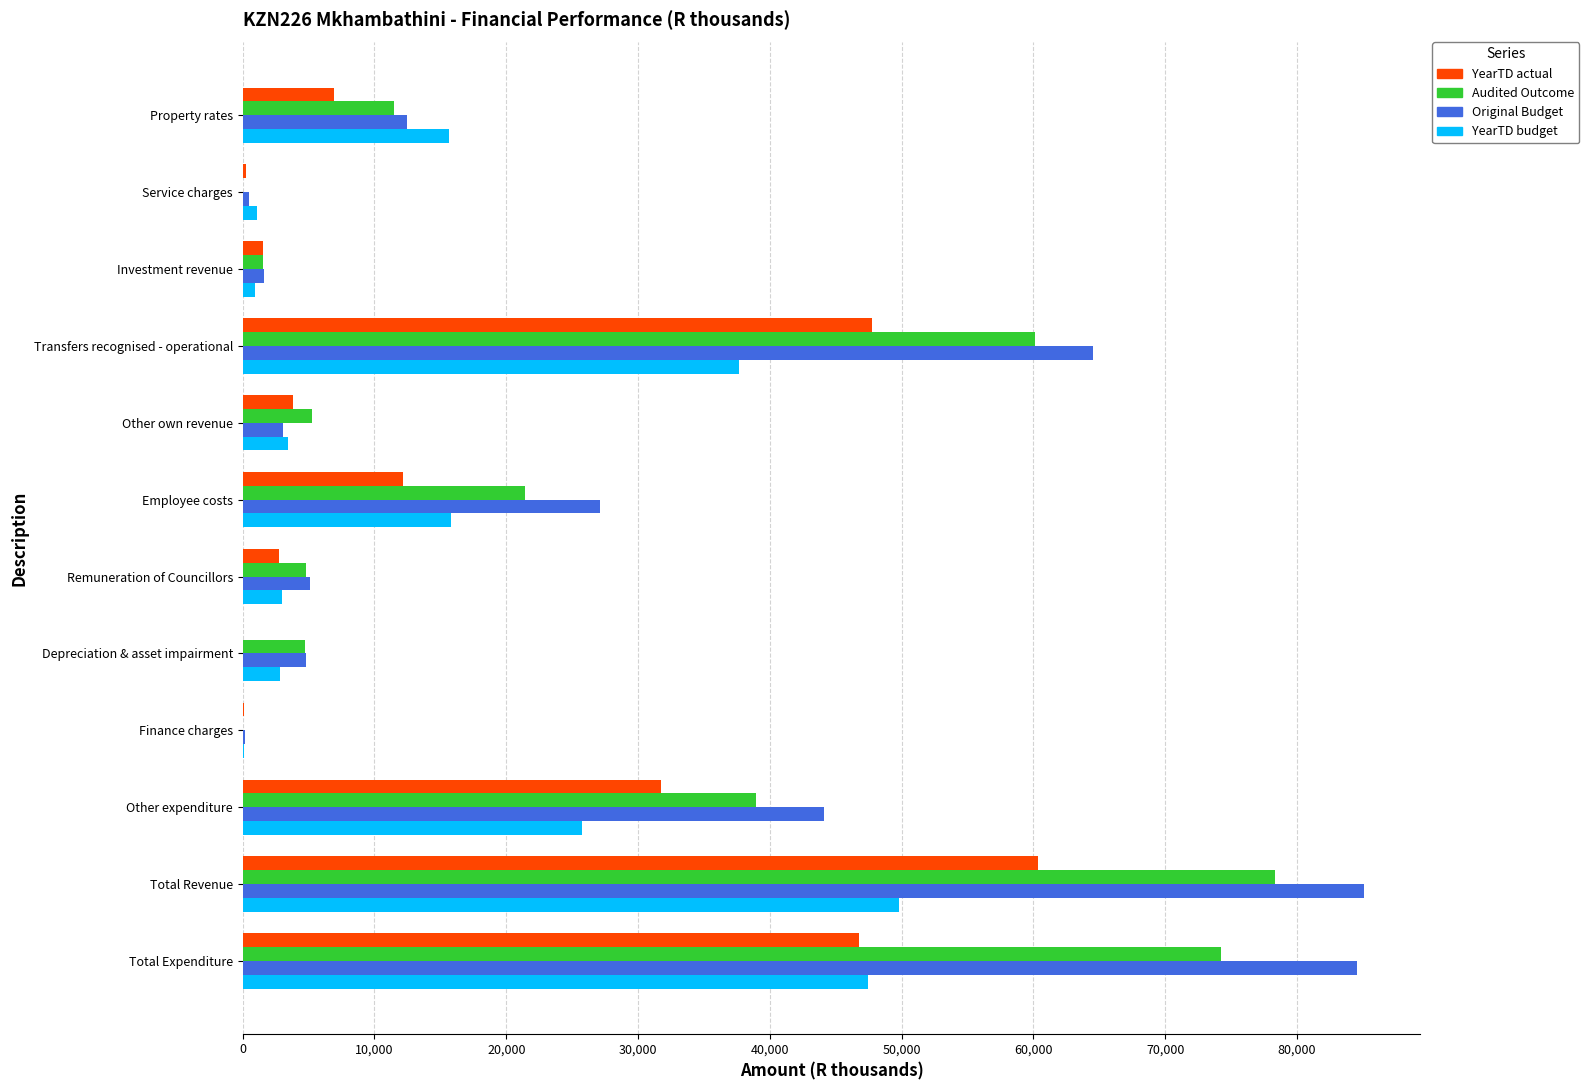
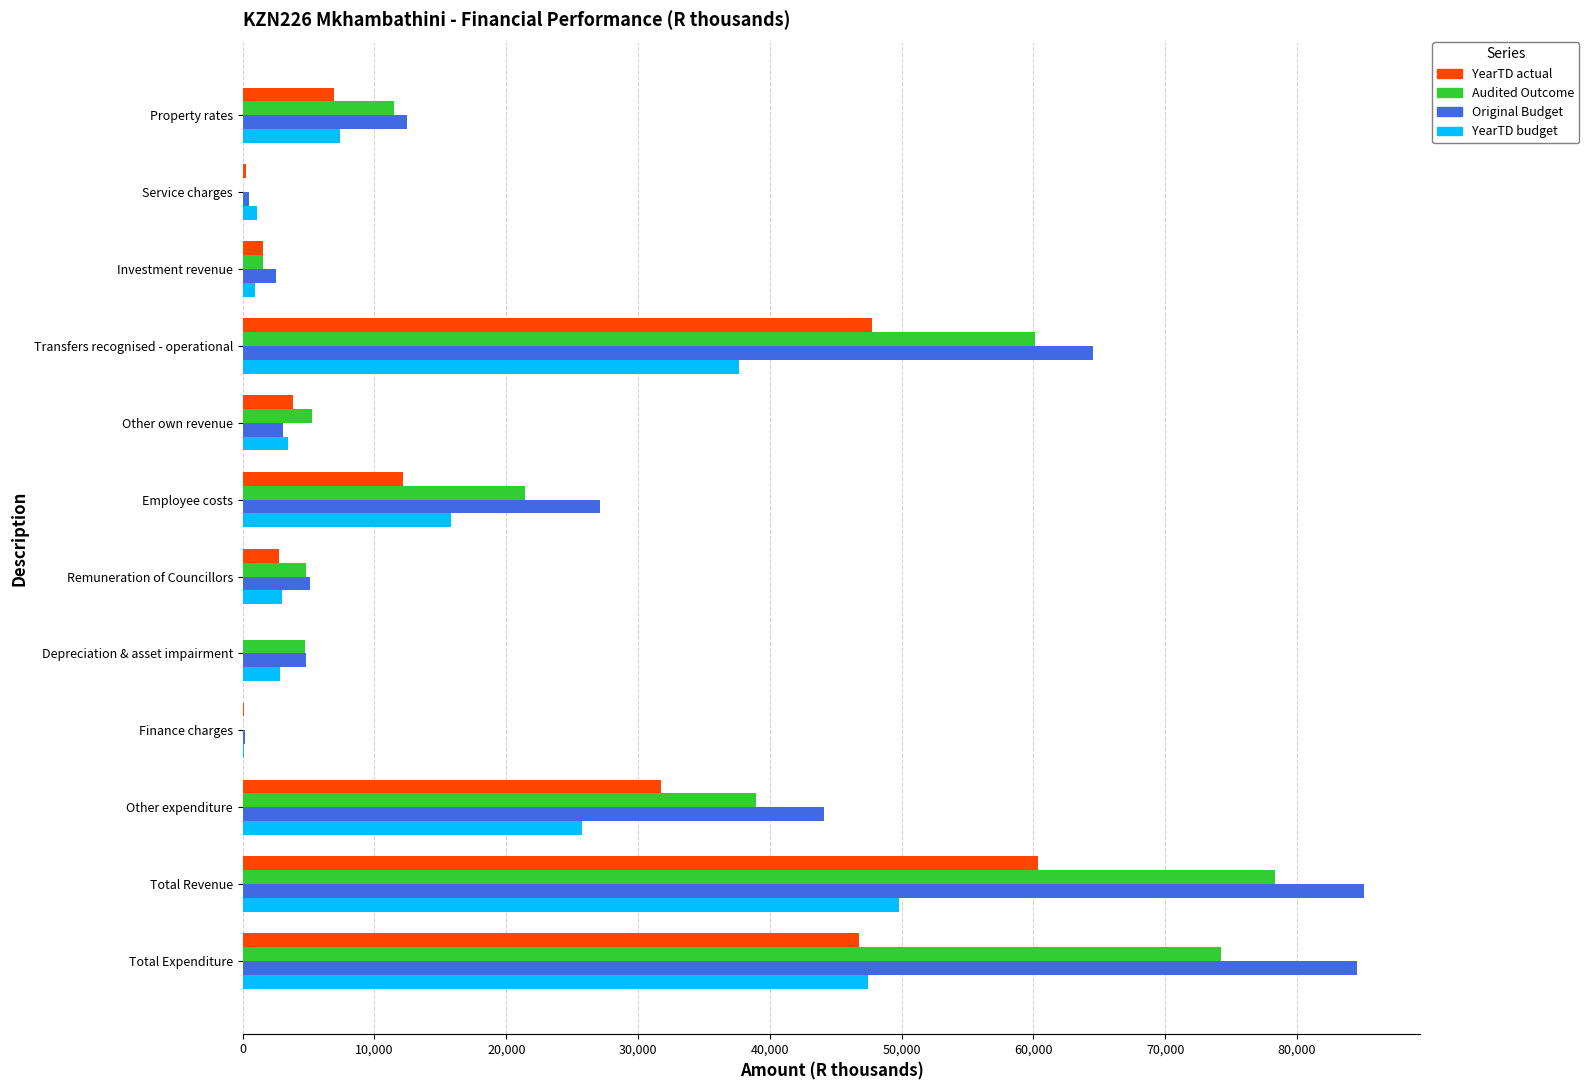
  {
    "YearTD actual": {
      "Property rates": "7,000",
      "Service charges": "300",
      "Investment revenue": "1,500",
      "Transfers recognised - operational": "47,800",
      "Other own revenue": "3,800",
      "Employee costs": "12,200",
      "Remuneration of Councillors": "2,700",
      "Depreciation & asset impairment": "0",
      "Other expenditure": "31,800",
      "Total Revenue": "60,300",
      "Total Expenditure": "46,800"
    },
    "Audited Outcome": {
      "Property rates": "11,500",
      "Service charges": "0",
      "Investment revenue": "1,500",
      "Transfers recognised - operational": "60,100",
      "Other own revenue": "5,300",
      "Employee costs": "21,400",
      "Remuneration of Councillors": "4,800",
      "Depreciation & asset impairment": "4,700",
      "Finance charges": "0",
      "Other expenditure": "39,000",
      "Total Revenue": "78,400",
      "Total Expenditure": "74,200"
    },
    "Original Budget": {
      "Property rates": "12,500",
      "Service charges": "500",
-     "Investment revenue": "1,700",
+     "Investment revenue": "2,500",
      "Transfers recognised - operational": "64,500",
      "Other own revenue": "3,100",
      "Employee costs": "27,100",
      "Remuneration of Councillors": "5,100",
      "Depreciation & asset impairment": "4,800",
      "Other expenditure": "44,100",
      "Total Revenue": "85,100",
      "Total Expenditure": "84,500"
    },
    "YearTD budget": {
-     "Property rates": "15,700",
+     "Property rates": "7,400",
      "Service charges": "1,100",
      "Investment revenue": "1,000",
      "Transfers recognised - operational": "37,700",
      "Other own revenue": "3,500",
      "Employee costs": "15,800",
      "Remuneration of Councillors": "3,000",
      "Depreciation & asset impairment": "2,800",
      "Other expenditure": "25,700",
      "Total Revenue": "49,800",
      "Total Expenditure": "47,400"
    }
  }
